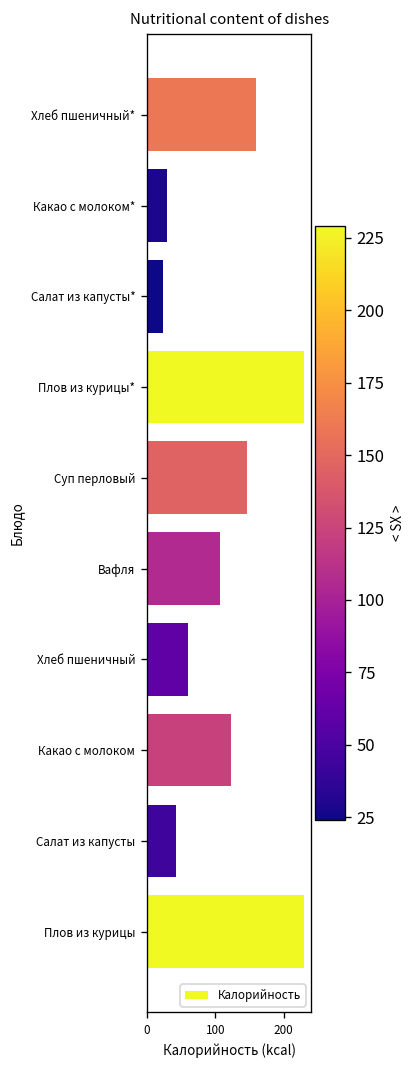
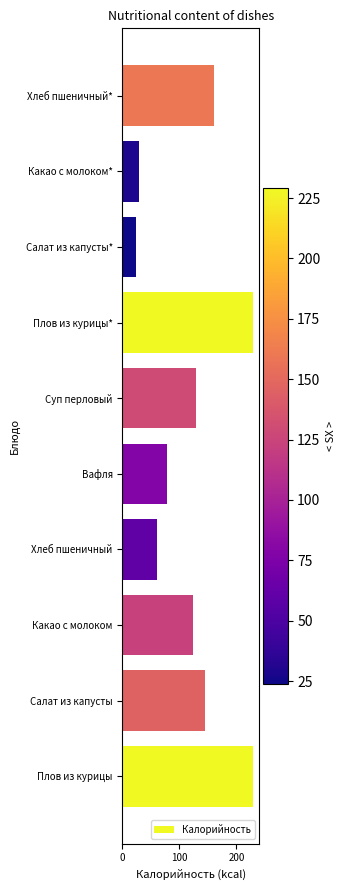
  {
    "Хлеб пшеничный*": 160,
    "Какао с молоком*": 30,
    "Салат из капусты*": 20,
    "Плов из курицы*": 230,
-   "Суп перловый": 150,
-   "Вафля": 110,
+   "Суп перловый": 130,
+   "Вафля": 80,
    "Хлеб пшеничный": 60,
    "Какао с молоком": 120,
-   "Салат из капусты": 40,
+   "Салат из капусты": 150,
    "Плов из курицы": 230
  }
